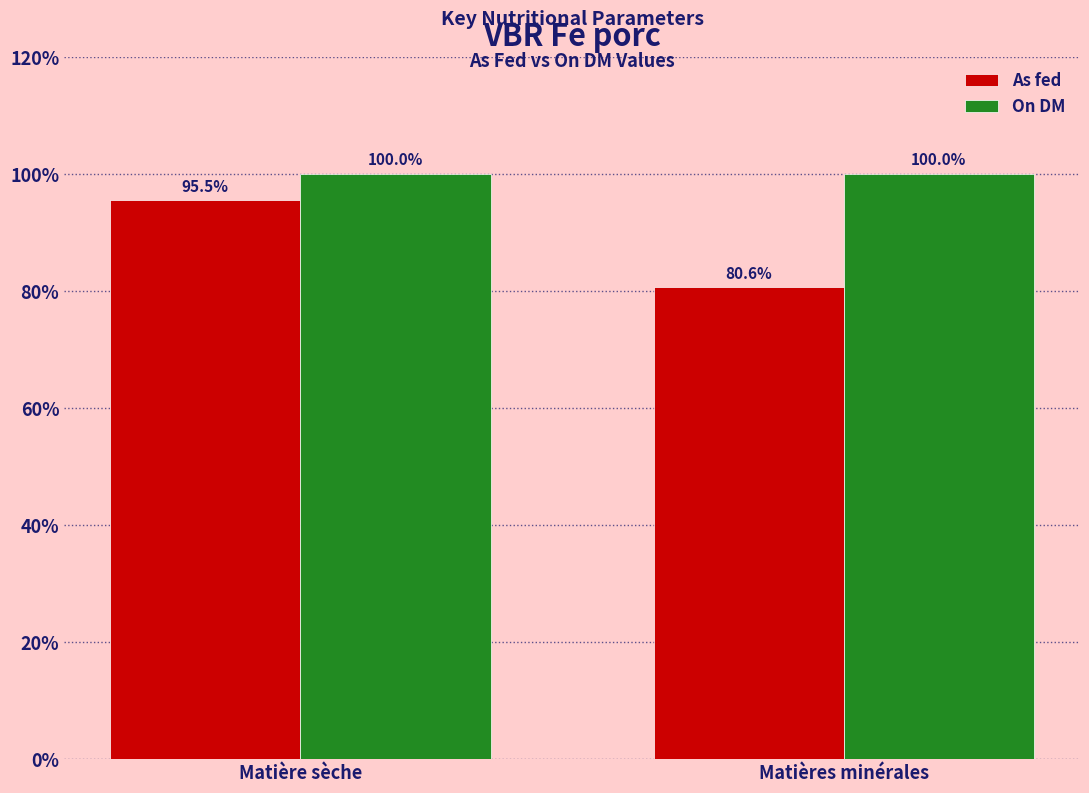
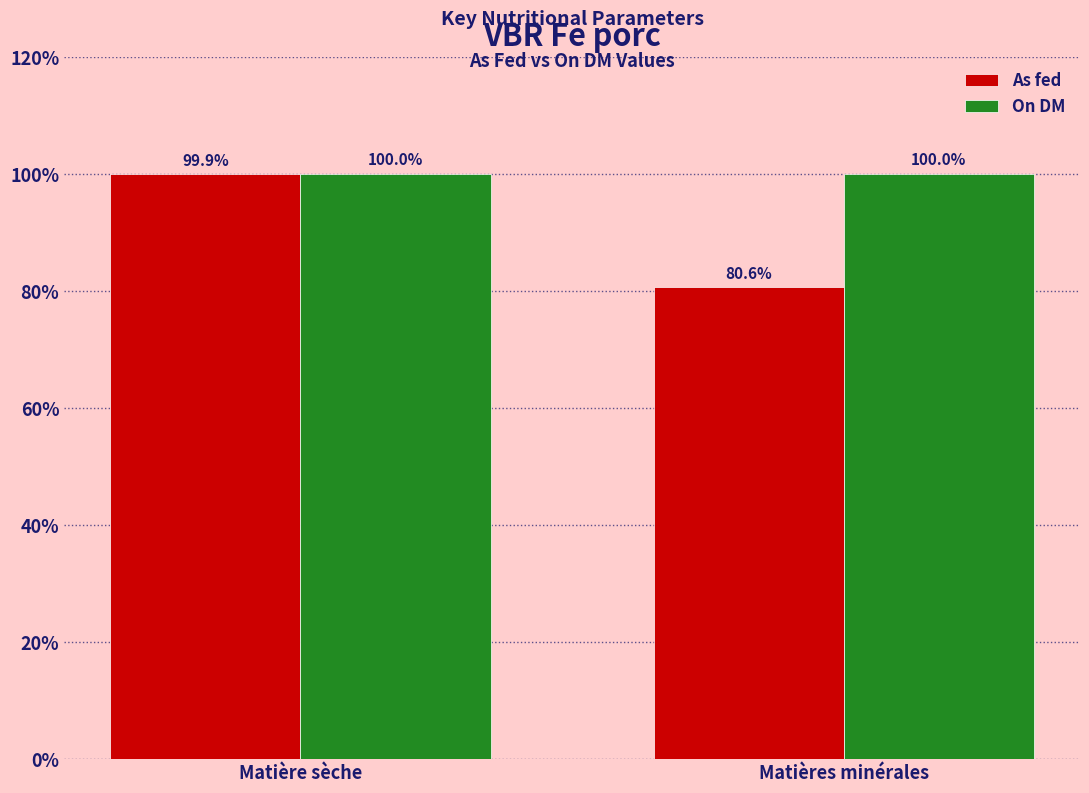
  {
    "As fed": {
-     "Matière sèche": "95.5%",
+     "Matière sèche": "99.9%",
      "Matières minérales": "80.6%"
    },
    "On DM": {
      "Matière sèche": "100.0%",
      "Matières minérales": "100.0%"
    }
  }
